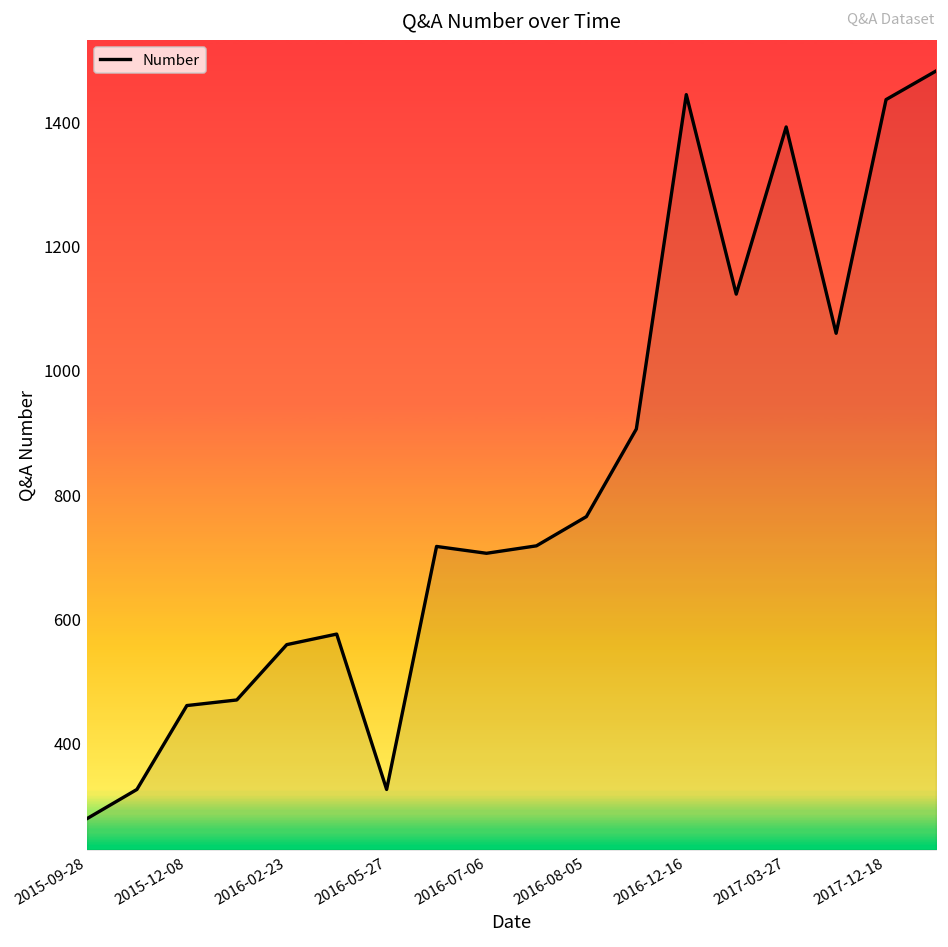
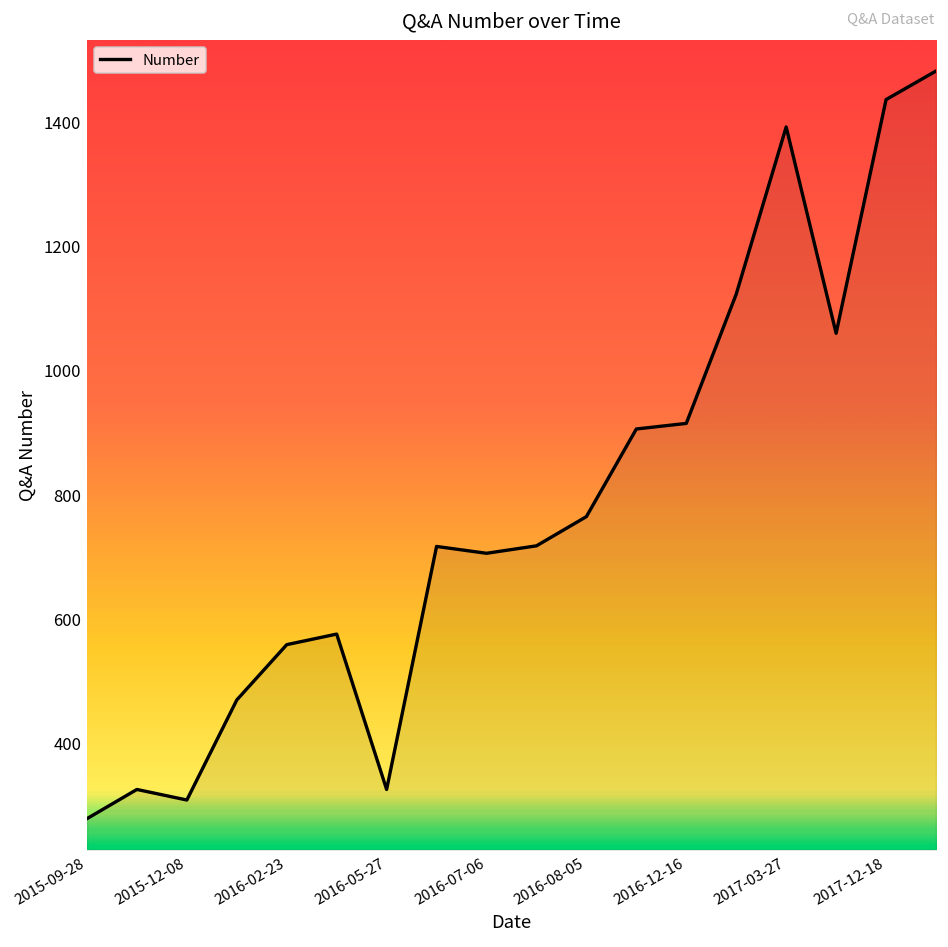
  {
-   "2015-12-08": 460,
+   "2015-12-08": 310,
    "2016-02-23": 560,
    "2016-05-27": 330,
    "2016-08-05": 760,
-   "2016-12-16": 1440,
+   "2016-12-16": 910,
    "2017-03-27": 1390,
    "2017-12-18": 1440
  }
